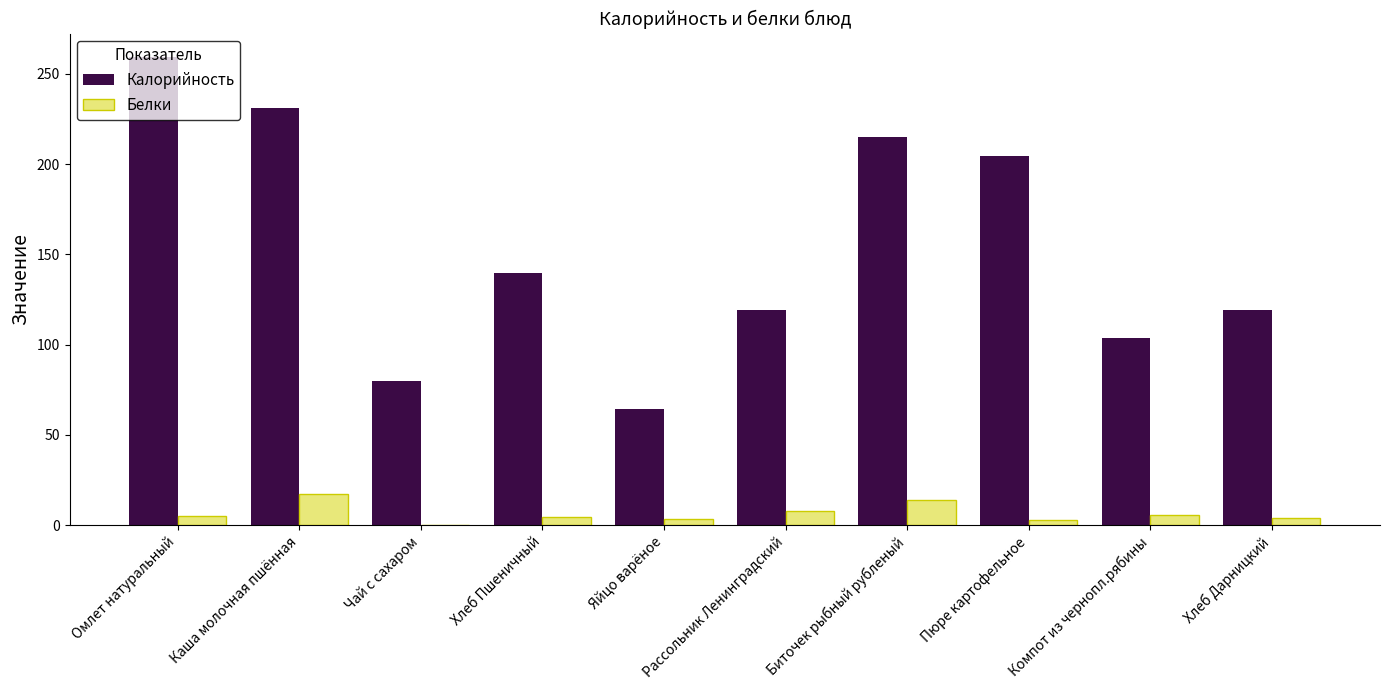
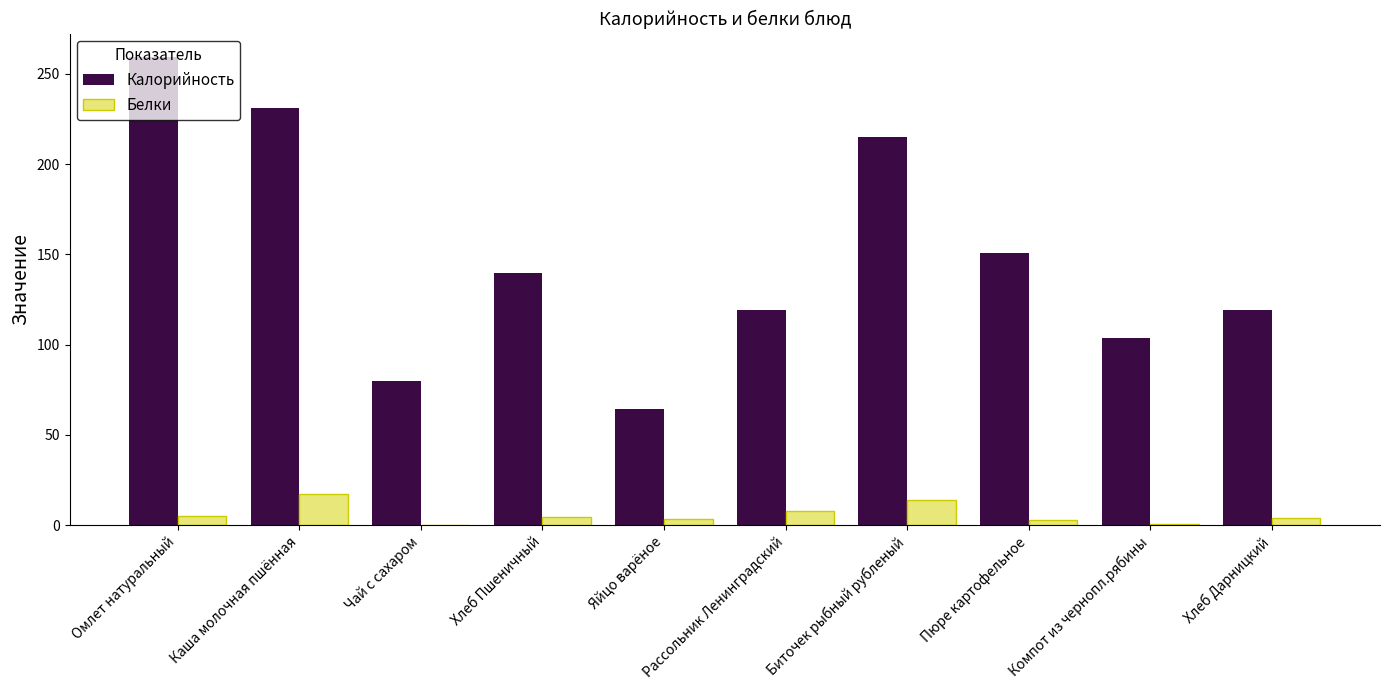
  {
    "Калорийность": {
      "Каша молочная пшённая": 231,
      "Чай с сахаром": 80,
      "Хлеб Пшеничный": 140,
      "Яйцо варёное": 64,
      "Рассольник Ленинградский": 119,
      "Биточек рыбный рубленый": 215,
-     "Пюре картофельное": 205,
+     "Пюре картофельное": 151,
      "Компот из чернопл.рябины": 103,
      "Хлеб Дарницкий": 119
    },
    "Белки": {
      "Омлет натуральный": 5,
      "Каша молочная пшённая": 17,
      "Чай с сахаром": 0,
      "Хлеб Пшеничный": 5,
      "Яйцо варёное": 4,
      "Рассольник Ленинградский": 8,
      "Биточек рыбный рубленый": 14,
      "Пюре картофельное": 3,
-     "Компот из чернопл.рябины": 6,
+     "Компот из чернопл.рябины": 1,
      "Хлеб Дарницкий": 4
    }
  }
